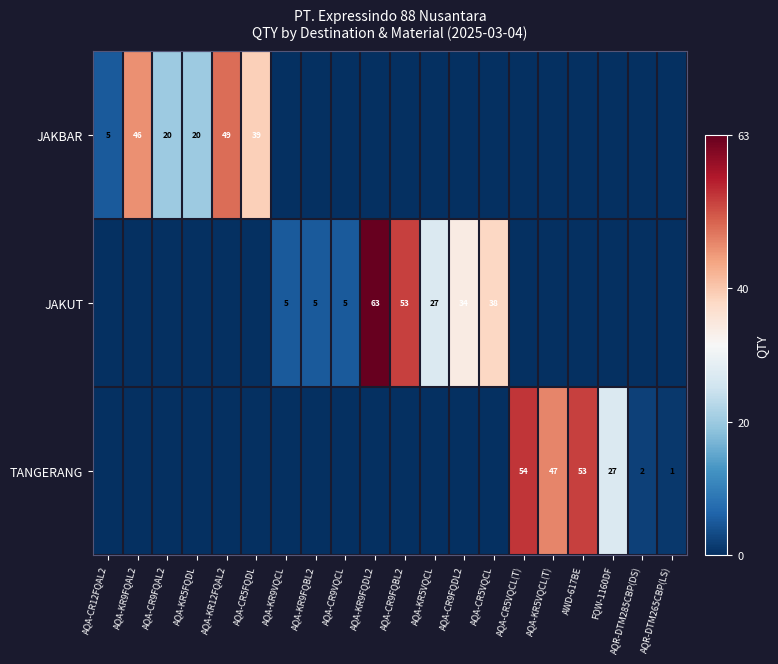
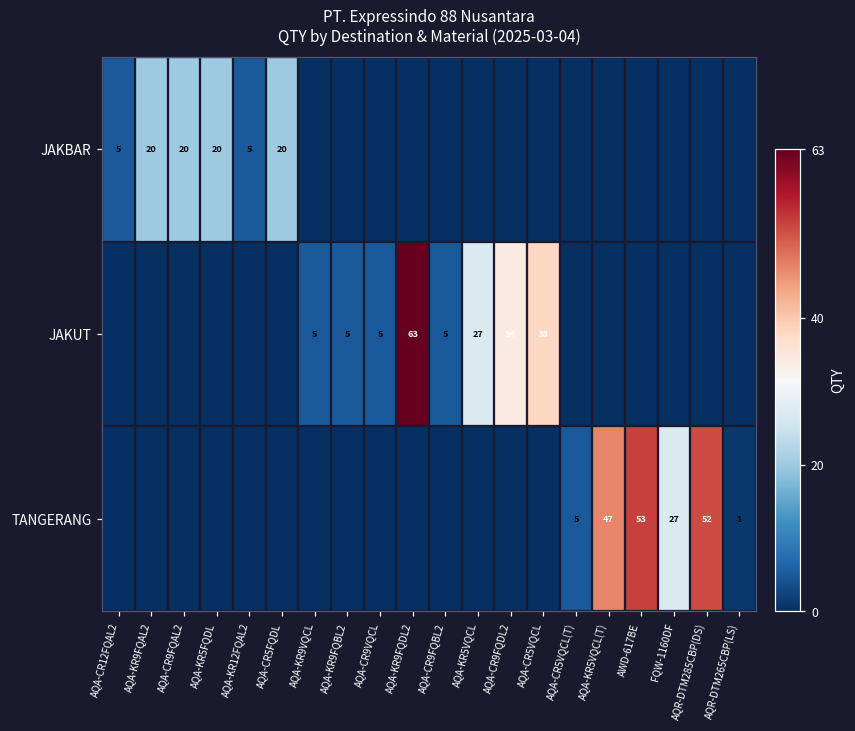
  {
    "JAKBAR": {
      "AQA-CR12FQAL2": 5,
-     "AQA-KR9FQAL2": 46,
+     "AQA-KR9FQAL2": 20,
      "AQA-CR9FQAL2": 20,
      "AQA-KR5FQDL": 20,
-     "AQA-KR12FQAL2": 49,
-     "AQA-CR5FQDL": 39
+     "AQA-KR12FQAL2": 5,
+     "AQA-CR5FQDL": 20
    },
    "JAKUT": {
      "AQA-KR9VQCL": 5,
      "AQA-KR9FQBL2": 5,
      "AQA-CR9VQCL": 5,
      "AQA-KR9FQDL2": 63,
-     "AQA-CR9FQBL2": 53,
+     "AQA-CR9FQBL2": 5,
      "AQA-KR5VQCL": 27,
      "AQA-CR5VQCL": 38
    },
    "TANGERANG": {
-     "AQA-CR5VQCL(T)": 54,
+     "AQA-CR5VQCL(T)": 5,
      "AQA-KR5VQCL(T)": 47,
      "AWD-617BE": 53,
      "FQW-1160DF": 27,
-     "AQR-DTM285CBP(DS)": 2,
+     "AQR-DTM285CBP(DS)": 52,
      "AQR-DTM265CBP(LS)": 1
    }
  }
